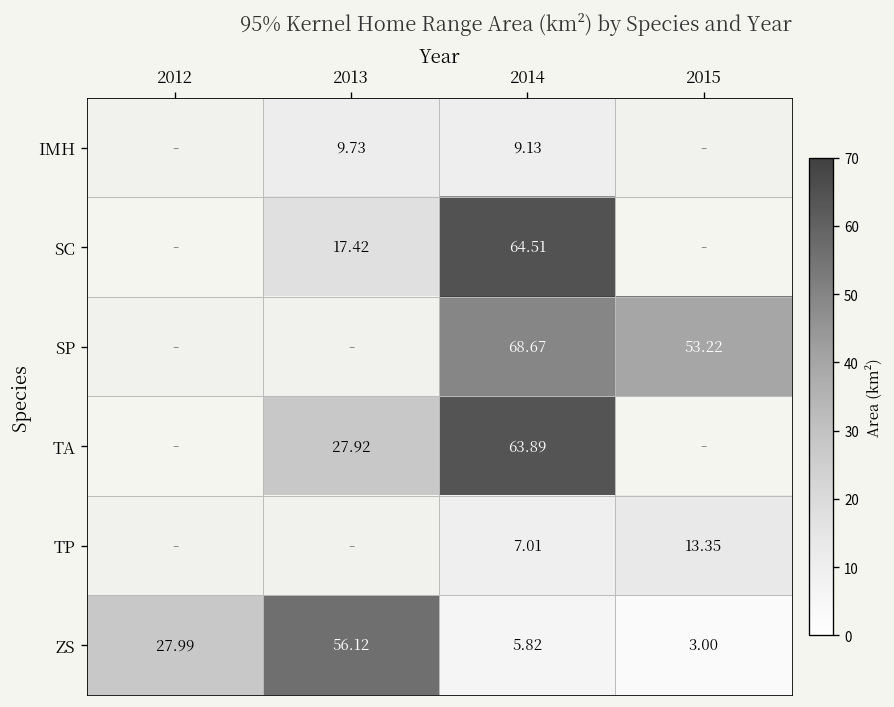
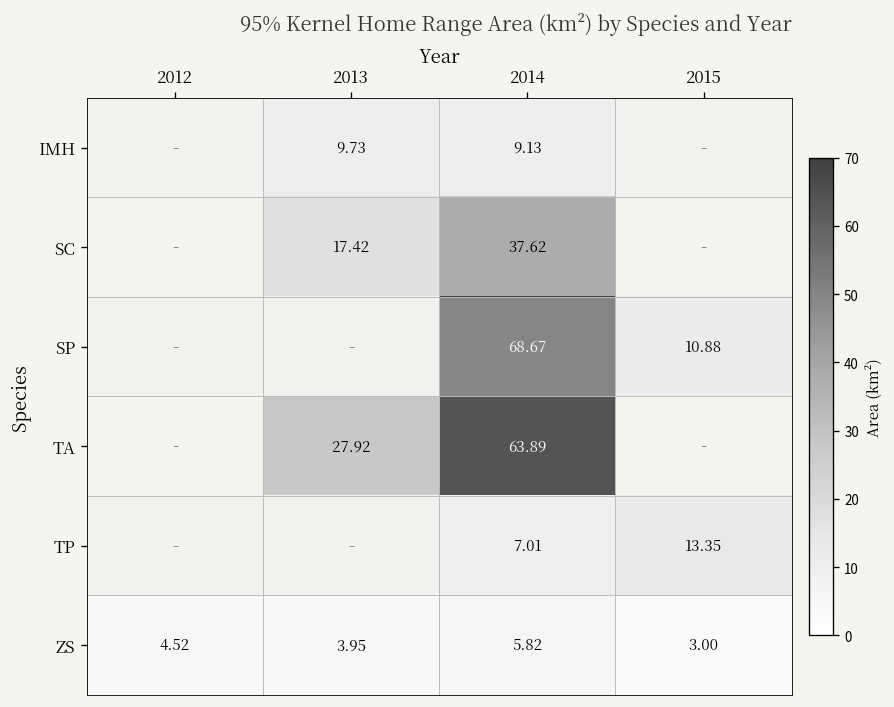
  {
    "IMH": {
      "2013": 9.73,
      "2014": 9.13
    },
    "SC": {
      "2013": 17.42,
-     "2014": 64.51
+     "2014": 37.62
    },
    "SP": {
      "2014": 68.67,
-     "2015": 53.22
+     "2015": 10.88
    },
    "TA": {
      "2013": 27.92,
      "2014": 63.89
    },
    "TP": {
      "2014": 7.01,
      "2015": 13.35
    },
    "ZS": {
-     "2012": 27.99,
-     "2013": 56.12,
+     "2012": 4.52,
+     "2013": 3.95,
      "2014": 5.82,
      "2015": 3.00
    }
  }
